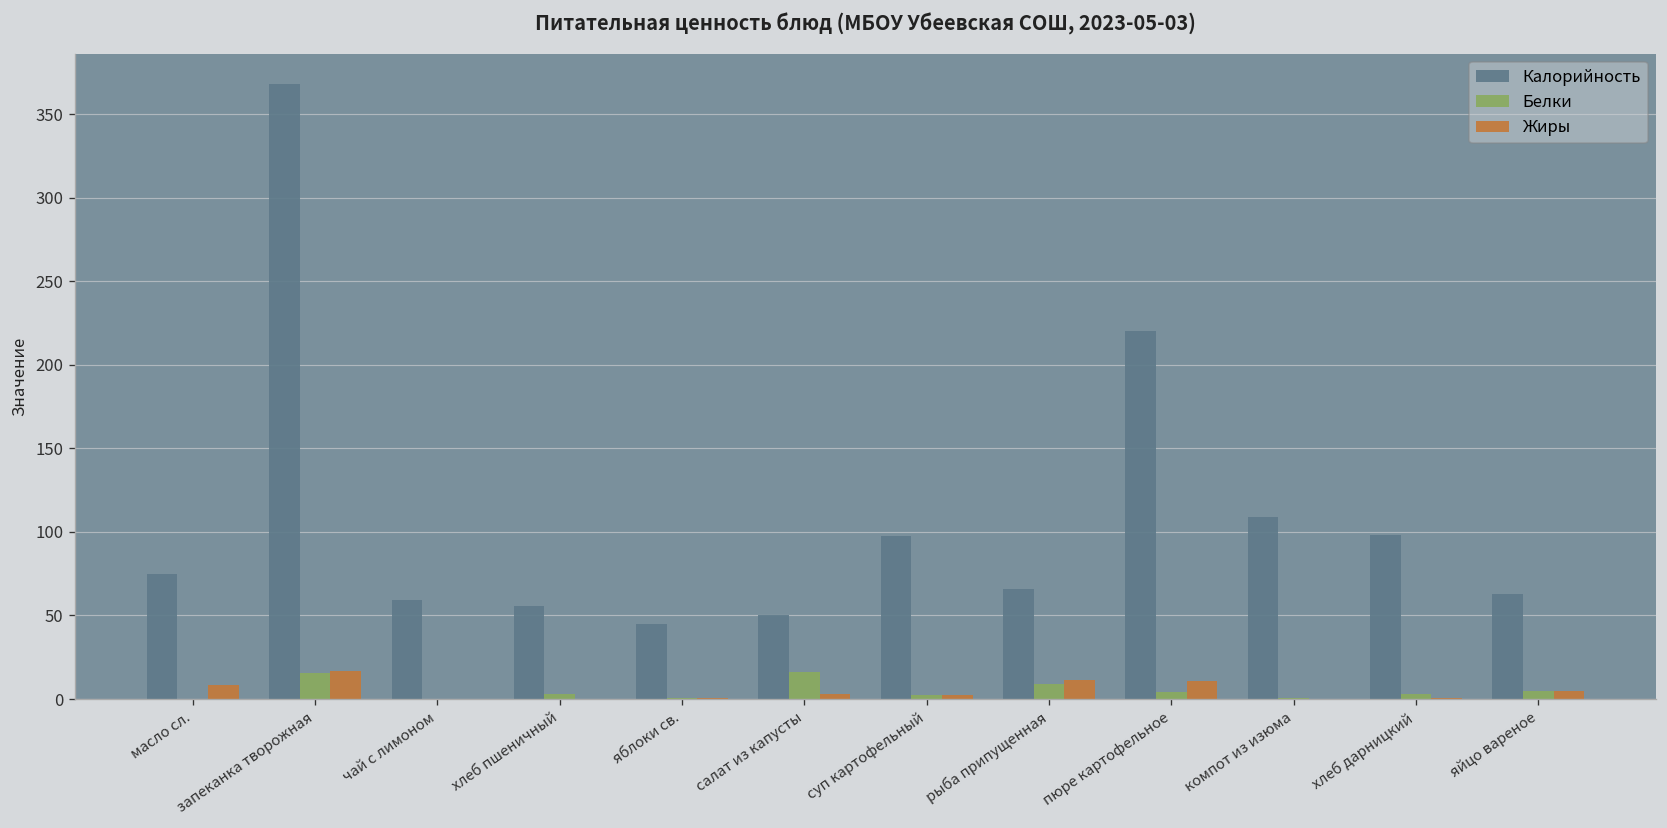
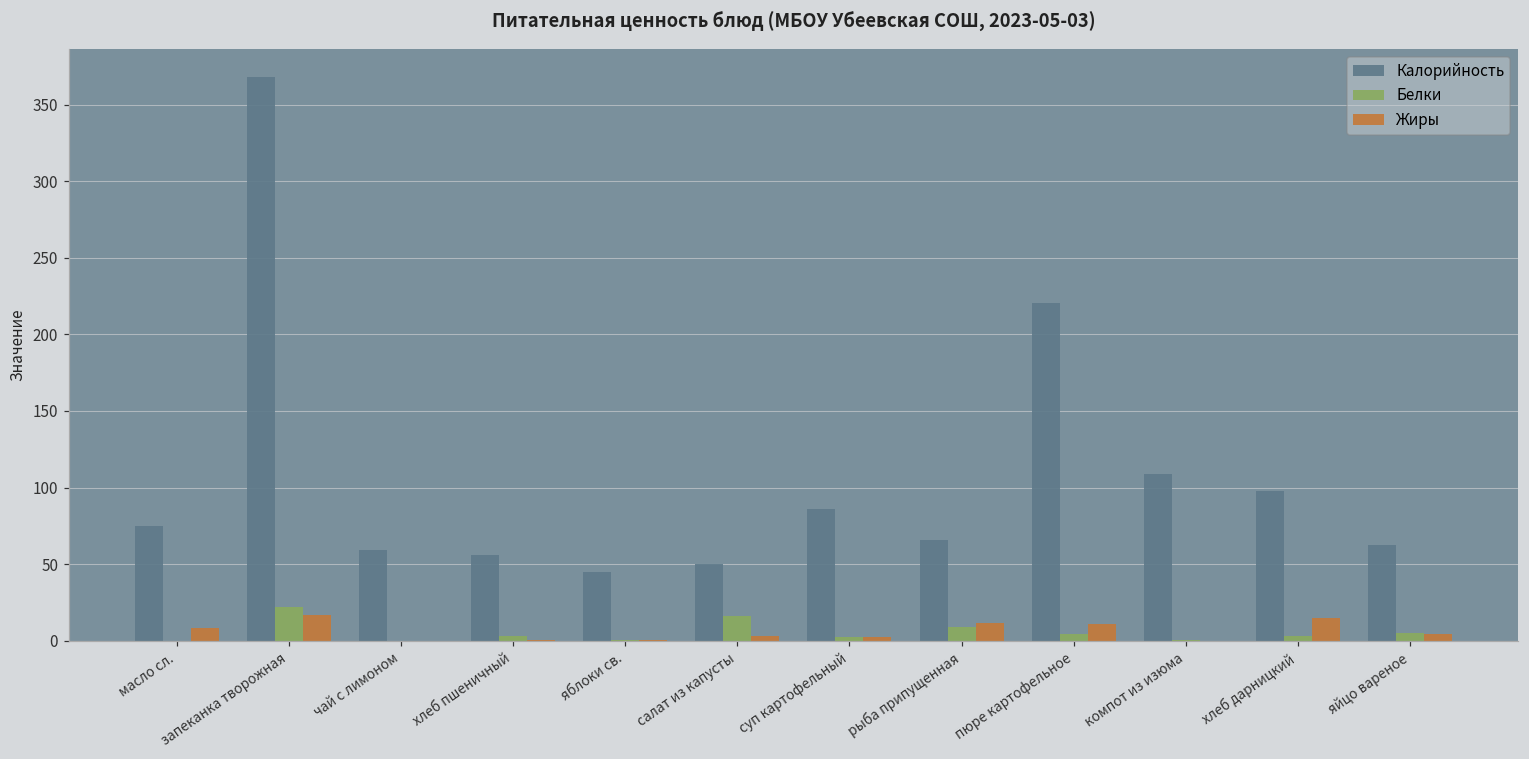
  {
    "Калорийность": {
      "масло сл.": 75,
      "запеканка творожная": 368,
      "чай с лимоном": 59,
      "хлеб пшеничный": 56,
      "яблоки св.": 45,
      "салат из капусты": 50,
-     "суп картофельный": 98,
+     "суп картофельный": 86,
      "рыба припущенная": 66,
      "пюре картофельное": 220,
      "компот из изюма": 109,
      "хлеб дарницкий": 98,
      "яйцо вареное": 63
    },
    "Белки": {
-     "запеканка творожная": 16,
+     "запеканка творожная": 22,
      "хлеб пшеничный": 3,
      "салат из капусты": 16,
      "суп картофельный": 2,
      "рыба припущенная": 9,
      "пюре картофельное": 4,
      "хлеб дарницкий": 3,
      "яйцо вареное": 5
    },
    "Жиры": {
      "масло сл.": 8,
      "запеканка творожная": 17,
      "салат из капусты": 3,
      "суп картофельный": 2,
      "рыба припущенная": 12,
      "пюре картофельное": 11,
      "компот из изюма": 0,
-     "хлеб дарницкий": 0,
+     "хлеб дарницкий": 15,
      "яйцо вареное": 5
    }
  }
